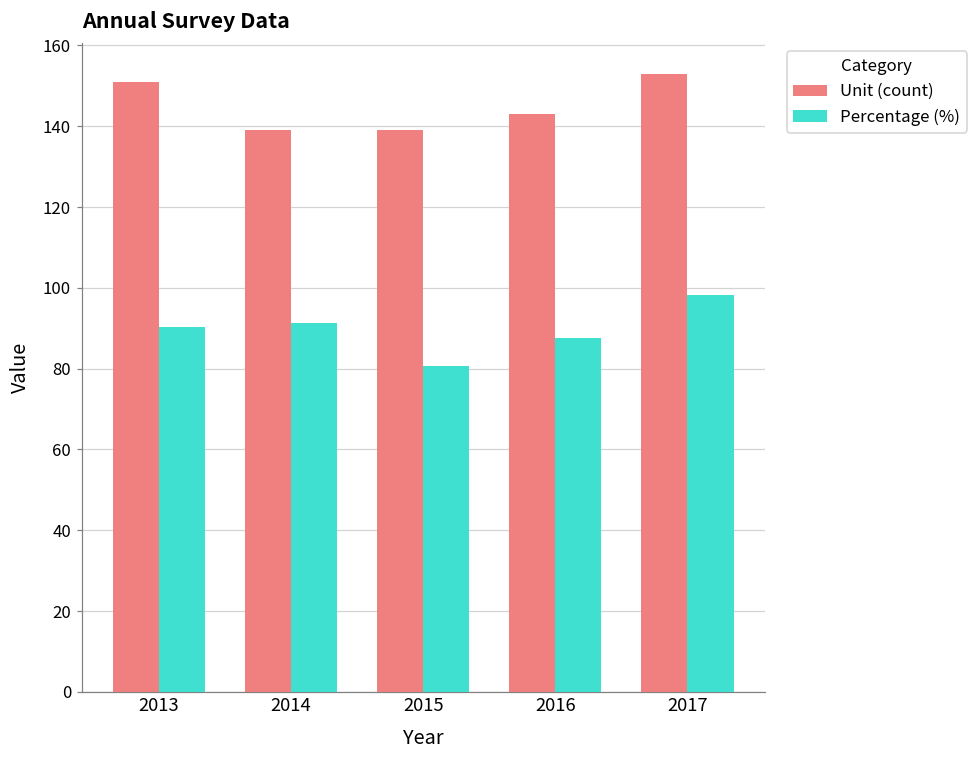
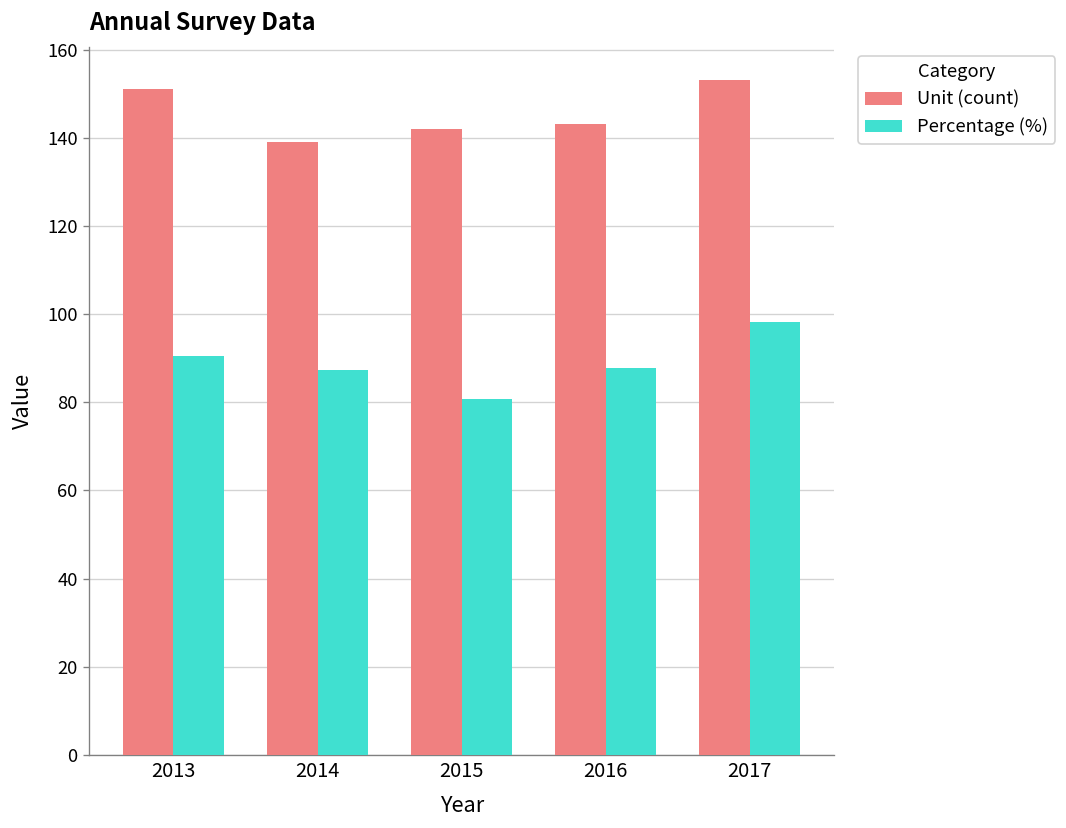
  {
    "Unit (count)": {
      "2013": 151,
      "2014": 139,
-     "2015": 139,
+     "2015": 142,
      "2016": 143,
      "2017": 153
    },
    "Percentage (%)": {
      "2013": 90,
-     "2014": 91,
+     "2014": 87,
      "2015": 81,
      "2016": 88,
      "2017": 98
    }
  }
